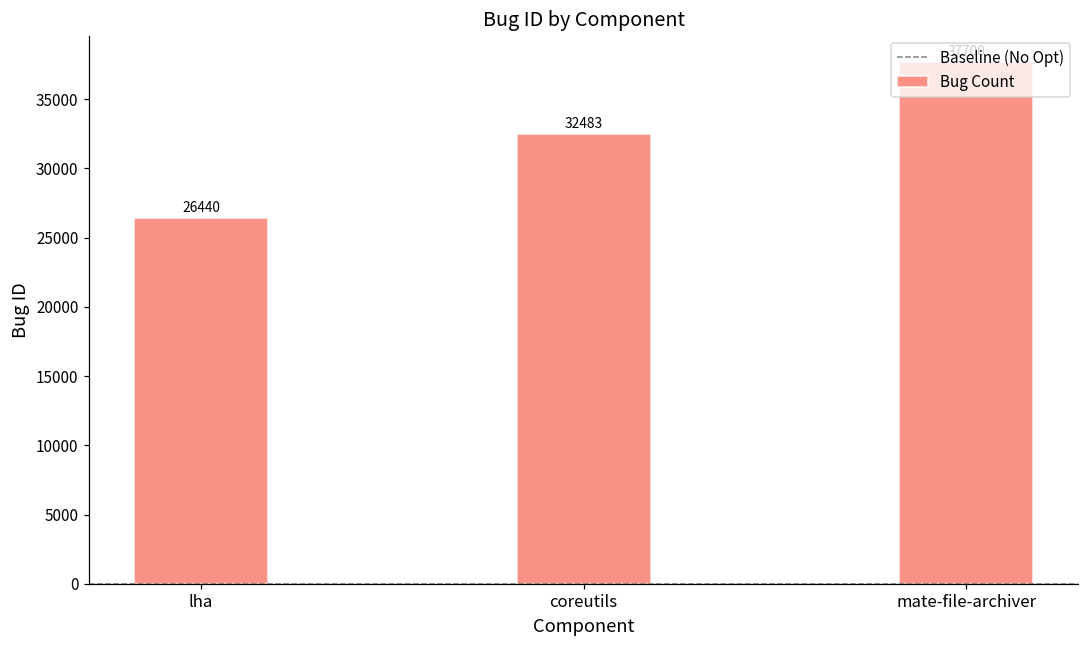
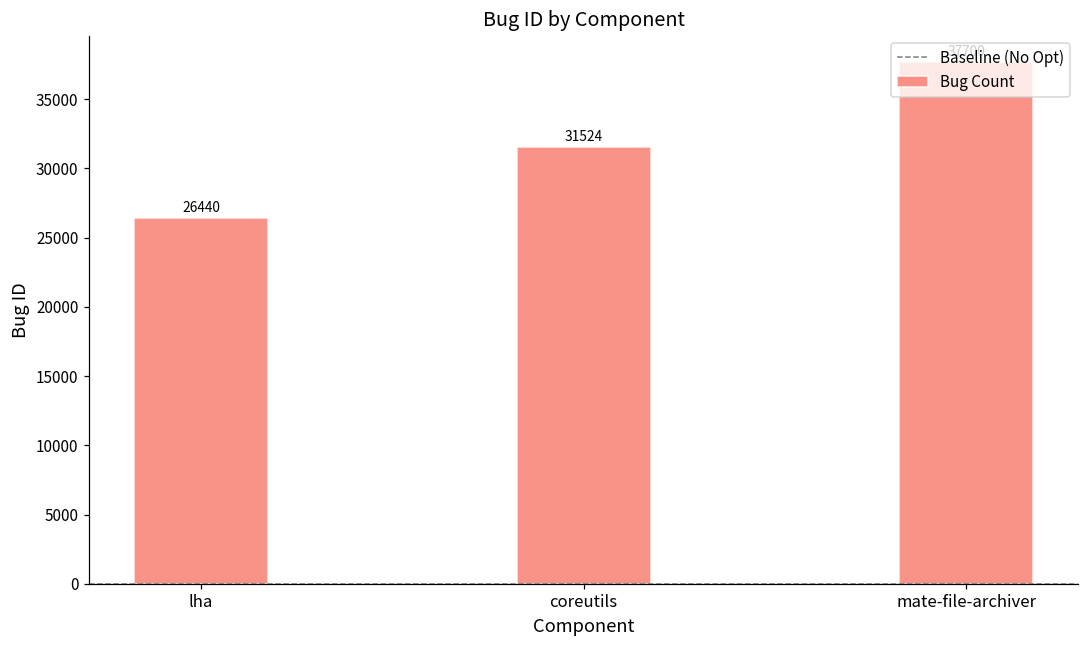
  {
    "lha": 26440,
-   "coreutils": 32483
+   "coreutils": 31524
  }
